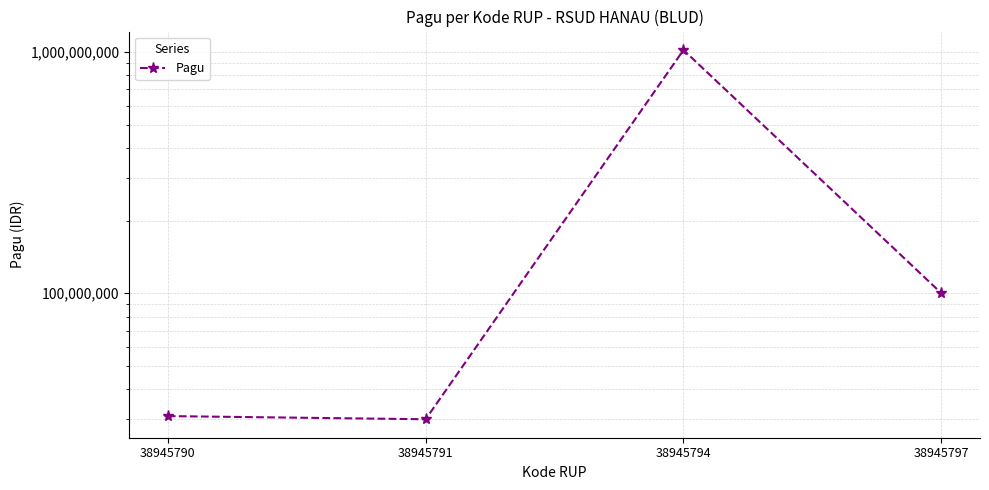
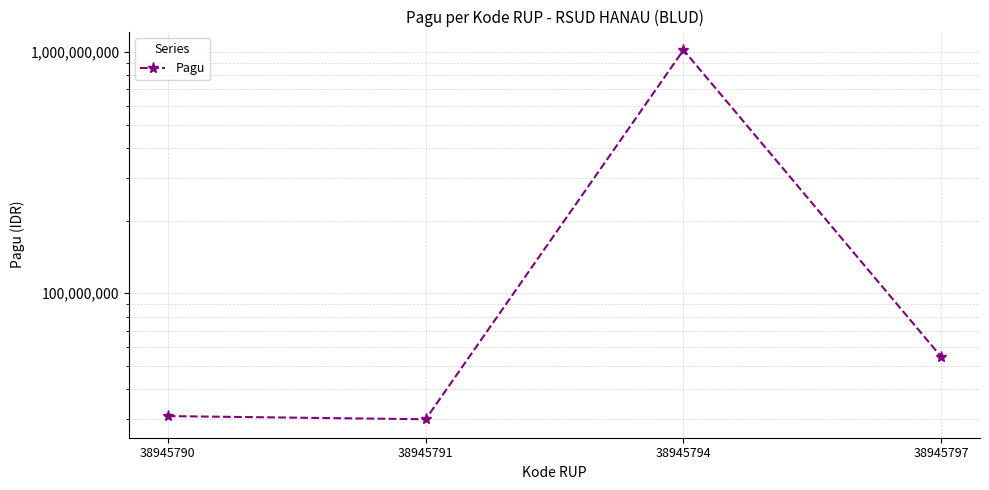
  {
    "38945790": "31,000,000",
    "38945791": "30,000,000",
    "38945794": "1,020,000,000",
-   "38945797": "100,000,000"
+   "38945797": "54,000,000"
  }
